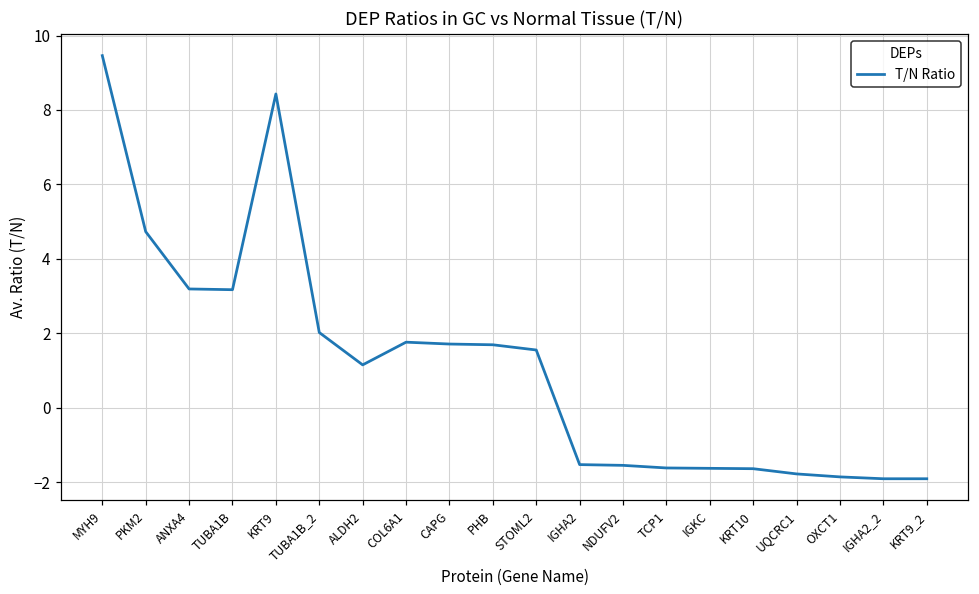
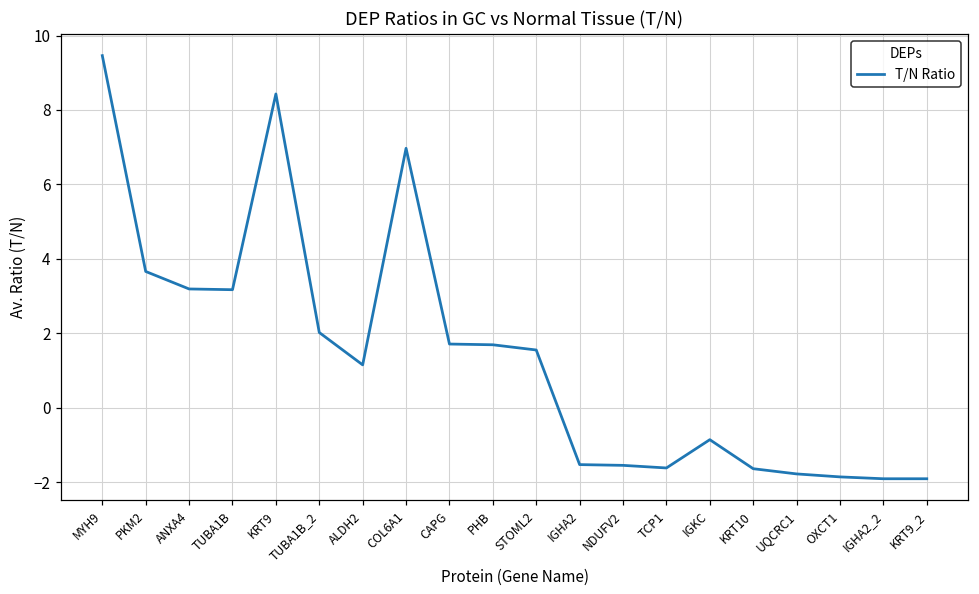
  {
    "MYH9": 9.5,
-   "PKM2": 4.7,
+   "PKM2": 3.7,
    "ANXA4": 3.2,
    "TUBA1B": 3.2,
    "KRT9": 8.4,
    "TUBA1B_2": 2.0,
    "ALDH2": 1.2,
-   "COL6A1": 1.8,
+   "COL6A1": 7.0,
    "CAPG": 1.7,
    "PHB": 1.7,
    "STOML2": 1.6,
    "IGHA2": -1.5,
    "NDUFV2": -1.6,
    "TCP1": -1.6,
-   "IGKC": -1.6,
+   "IGKC": -0.9,
    "KRT10": -1.6,
    "UQCRC1": -1.8,
    "OXCT1": -1.9,
    "IGHA2_2": -1.9,
    "KRT9_2": -1.9
  }
